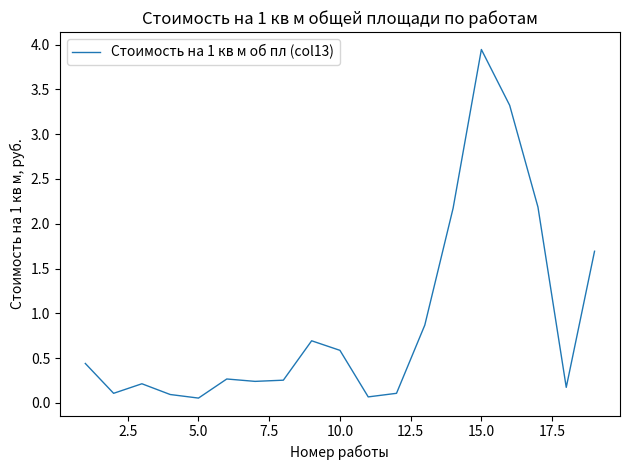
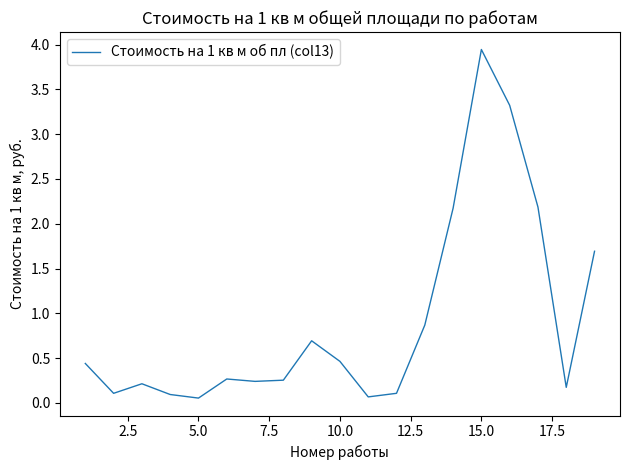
  {
    "5.0": 0.1,
-   "10.0": 0.6,
+   "10.0": 0.5,
    "15.0": 3.9
  }
